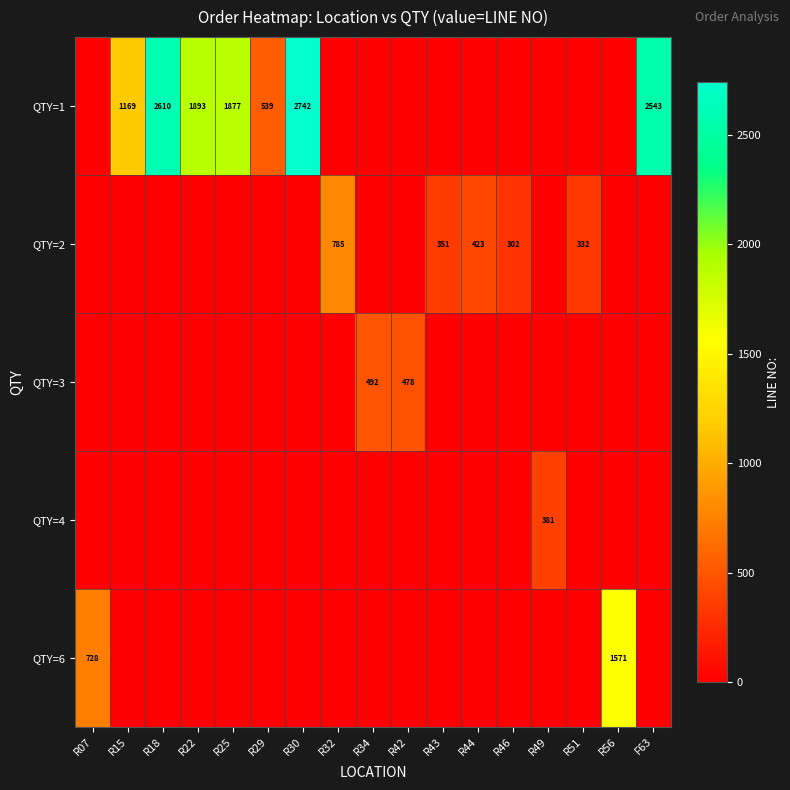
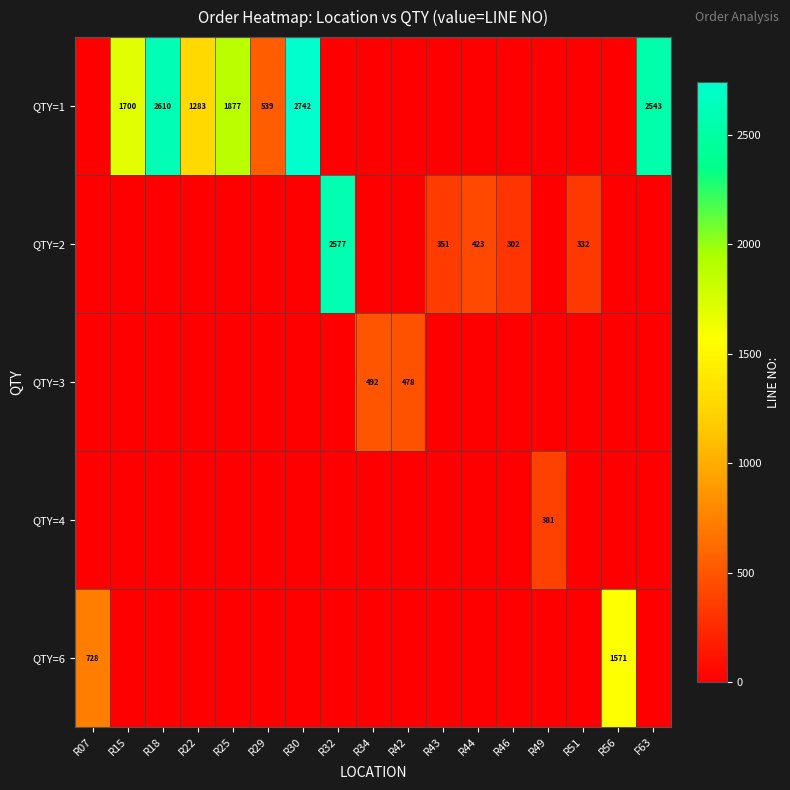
  {
    "QTY=1": {
-     "R15": 1169,
+     "R15": 1700,
      "R18": 2610,
-     "R22": 1893,
+     "R22": 1283,
      "R25": 1877,
      "R29": 539,
      "R30": 2742,
      "F63": 2543
    },
    "QTY=2": {
-     "R32": 785,
+     "R32": 2577,
      "R43": 351,
      "R44": 423,
      "R46": 302,
      "R51": 332
    },
    "QTY=3": {
      "R34": 492,
      "R42": 478
    },
    "QTY=4": {
      "R49": 381
    },
    "QTY=6": {
      "R07": 728,
      "R56": 1571
    }
  }
